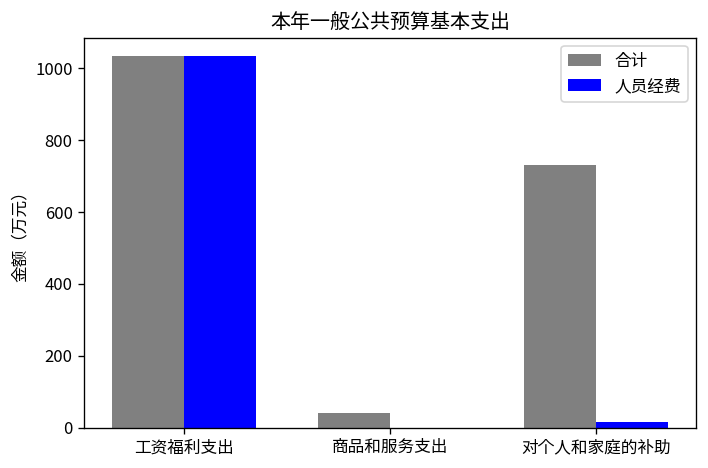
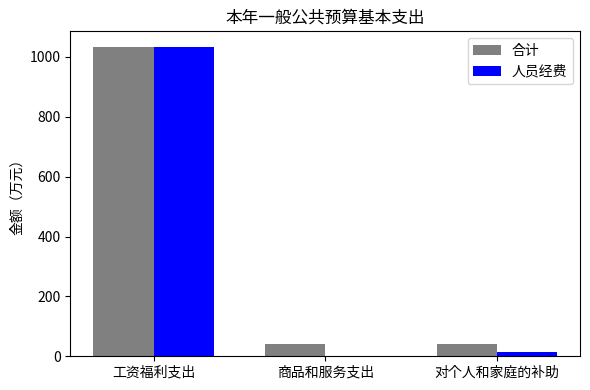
  {
    "合计": {
      "工资福利支出": 1030,
      "商品和服务支出": 40,
-     "对个人和家庭的补助": 730
+     "对个人和家庭的补助": 40
    },
    "人员经费": {
      "工资福利支出": 1030,
      "商品和服务支出": 0,
      "对个人和家庭的补助": 10
    }
  }
